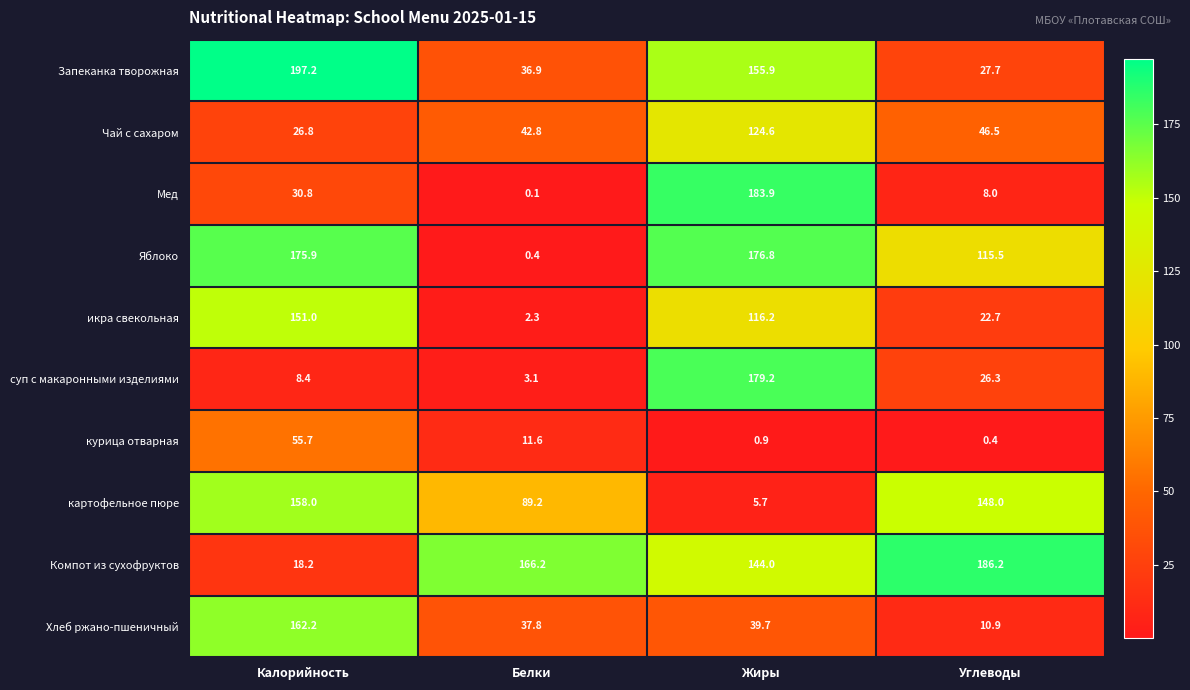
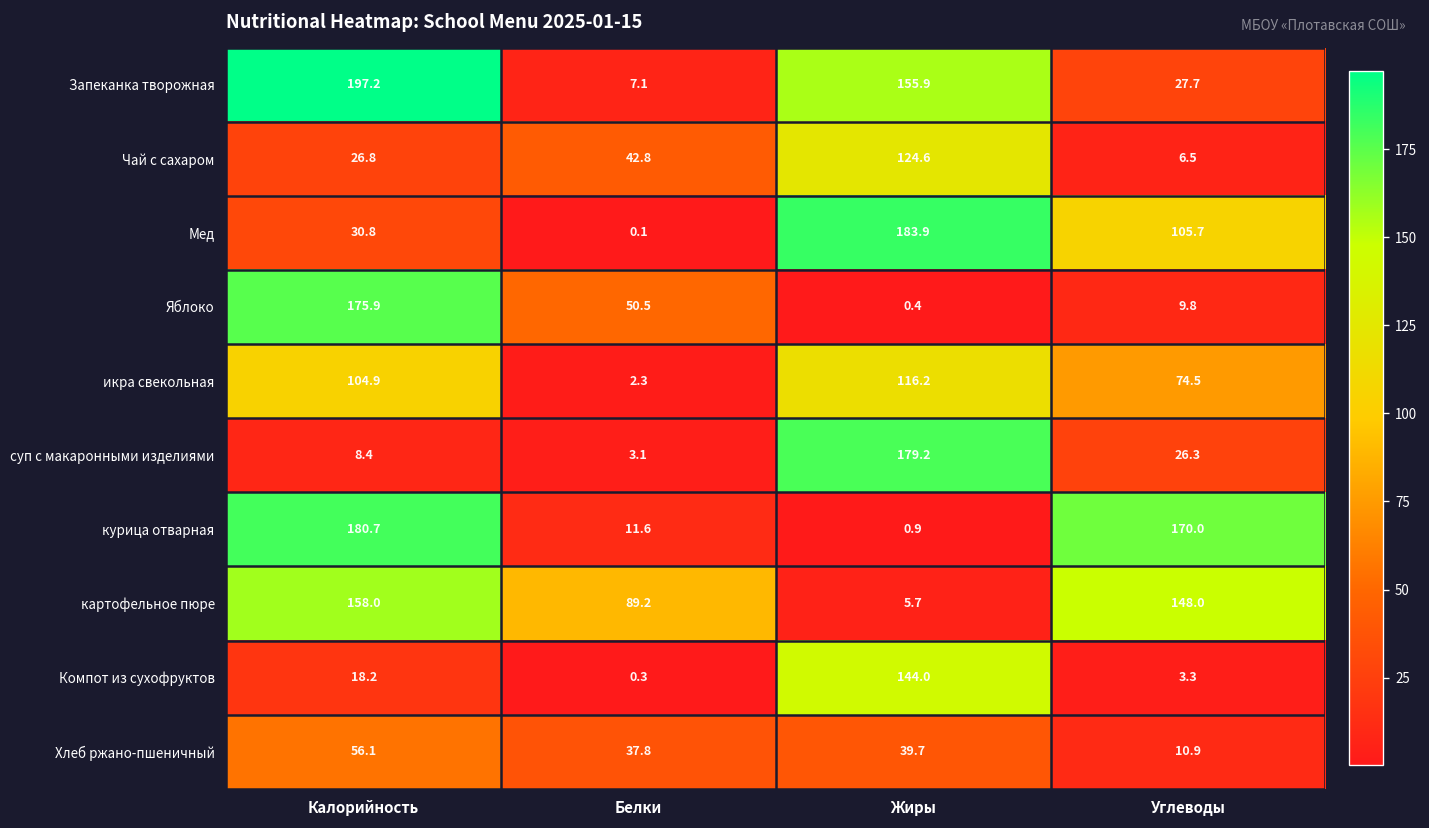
  {
    "Запеканка творожная": {
      "Калорийность": 197.2,
-     "Белки": 36.9,
+     "Белки": 7.1,
      "Жиры": 155.9,
      "Углеводы": 27.7
    },
    "Чай с сахаром": {
      "Калорийность": 26.8,
      "Белки": 42.8,
      "Жиры": 124.6,
-     "Углеводы": 46.5
+     "Углеводы": 6.5
    },
    "Мед": {
      "Калорийность": 30.8,
      "Белки": 0.1,
      "Жиры": 183.9,
-     "Углеводы": 8.0
+     "Углеводы": 105.7
    },
    "Яблоко": {
      "Калорийность": 175.9,
-     "Белки": 0.4,
-     "Жиры": 176.8,
-     "Углеводы": 115.5
+     "Белки": 50.5,
+     "Жиры": 0.4,
+     "Углеводы": 9.8
    },
    "икра свекольная": {
-     "Калорийность": 151.0,
+     "Калорийность": 104.9,
      "Белки": 2.3,
      "Жиры": 116.2,
-     "Углеводы": 22.7
+     "Углеводы": 74.5
    },
    "суп с макаронными изделиями": {
      "Калорийность": 8.4,
      "Белки": 3.1,
      "Жиры": 179.2,
      "Углеводы": 26.3
    },
    "курица отварная": {
-     "Калорийность": 55.7,
+     "Калорийность": 180.7,
      "Белки": 11.6,
      "Жиры": 0.9,
-     "Углеводы": 0.4
+     "Углеводы": 170.0
    },
    "картофельное пюре": {
      "Калорийность": 158.0,
      "Белки": 89.2,
      "Жиры": 5.7,
      "Углеводы": 148.0
    },
    "Компот из сухофруктов": {
      "Калорийность": 18.2,
-     "Белки": 166.2,
+     "Белки": 0.3,
      "Жиры": 144.0,
-     "Углеводы": 186.2
+     "Углеводы": 3.3
    },
    "Хлеб ржано-пшеничный": {
-     "Калорийность": 162.2,
+     "Калорийность": 56.1,
      "Белки": 37.8,
      "Жиры": 39.7,
      "Углеводы": 10.9
    }
  }
